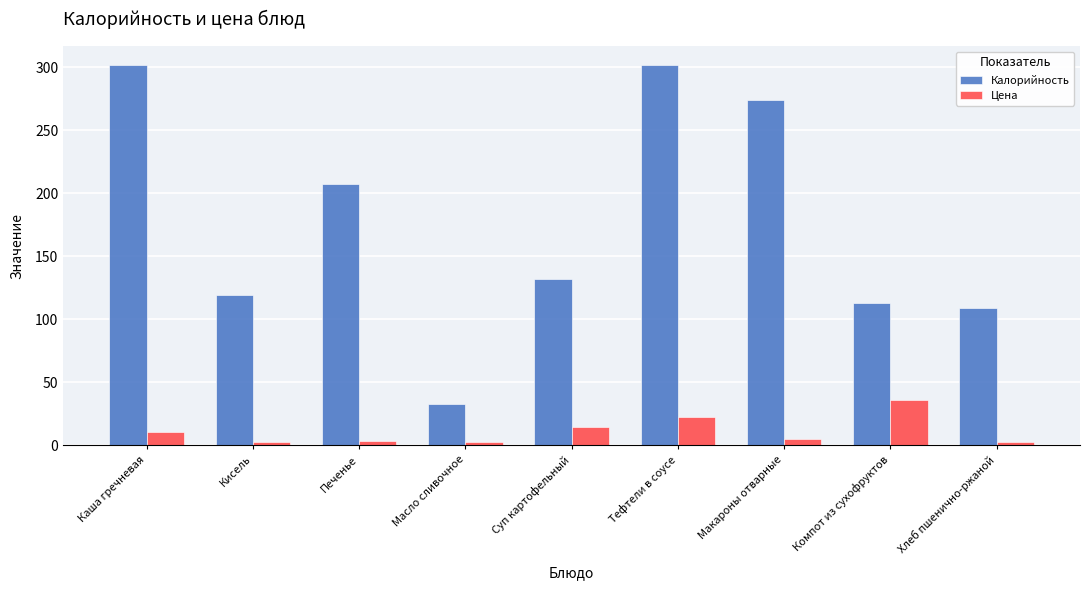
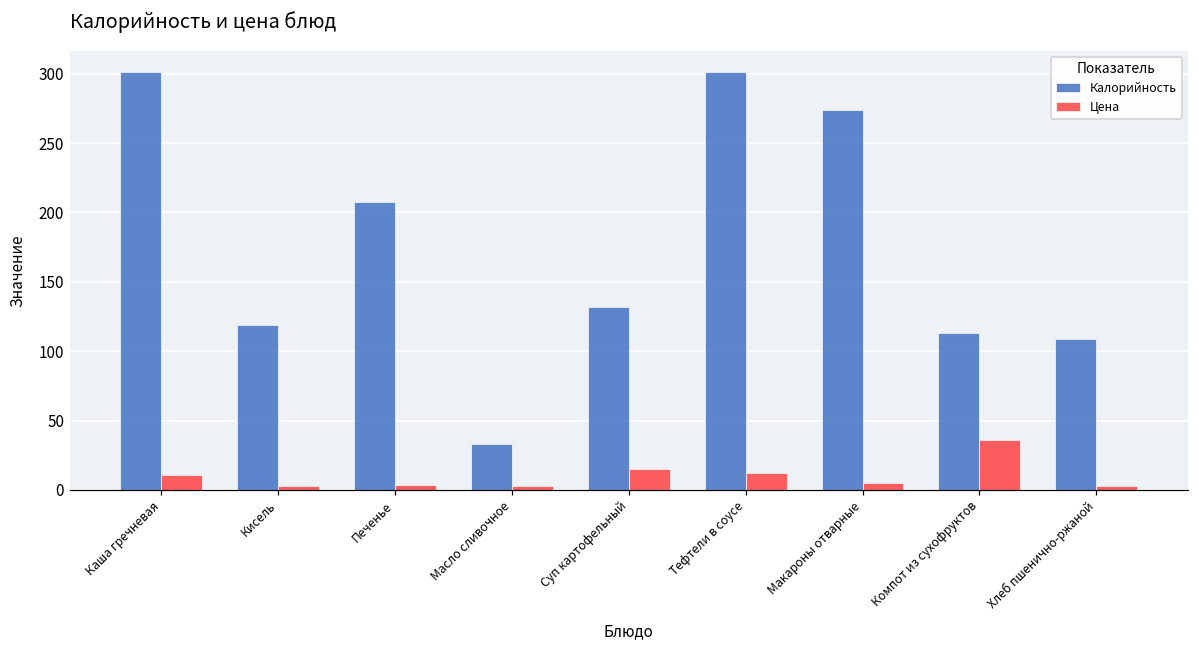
  {
    "Калорийность": {
      "Каша гречневая": 301,
      "Кисель": 119,
      "Печенье": 207,
      "Масло сливочное": 33,
      "Суп картофельный": 132,
      "Тефтели в соусе": 302,
      "Макароны отварные": 274,
      "Компот из сухофруктов": 113,
      "Хлеб пшенично-ржаной": 109
    },
    "Цена": {
      "Каша гречневая": 11,
      "Кисель": 3,
      "Печенье": 4,
      "Масло сливочное": 3,
      "Суп картофельный": 15,
-     "Тефтели в соусе": 23,
+     "Тефтели в соусе": 12,
      "Макароны отварные": 5,
      "Компот из сухофруктов": 36,
      "Хлеб пшенично-ржаной": 3
    }
  }
